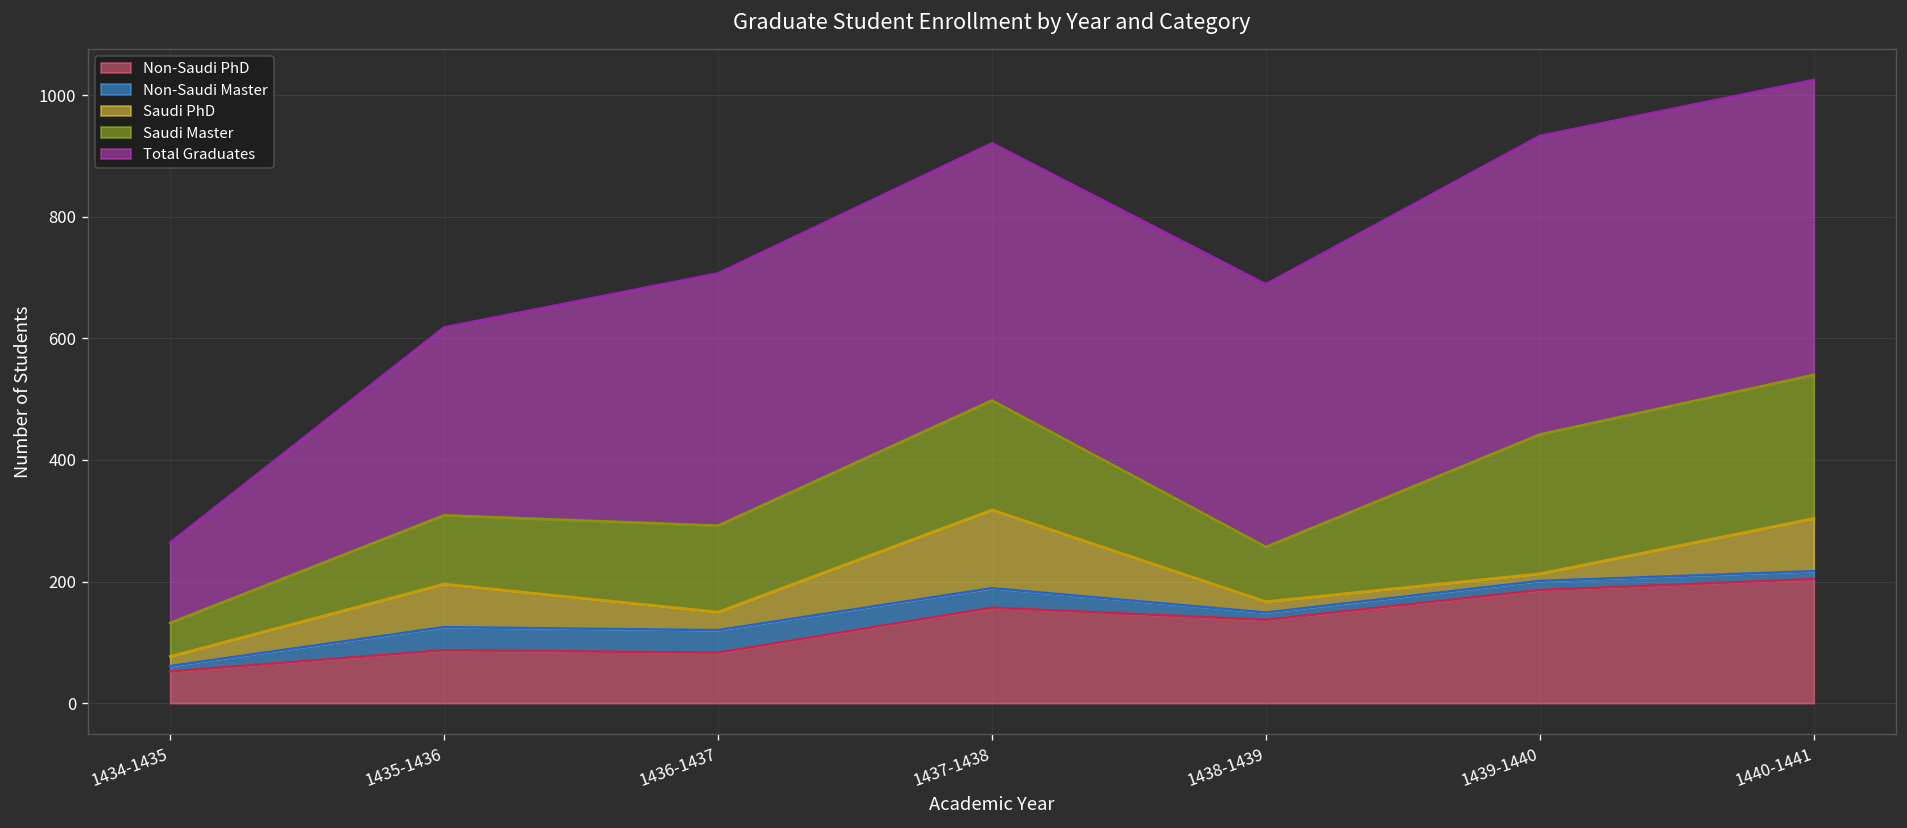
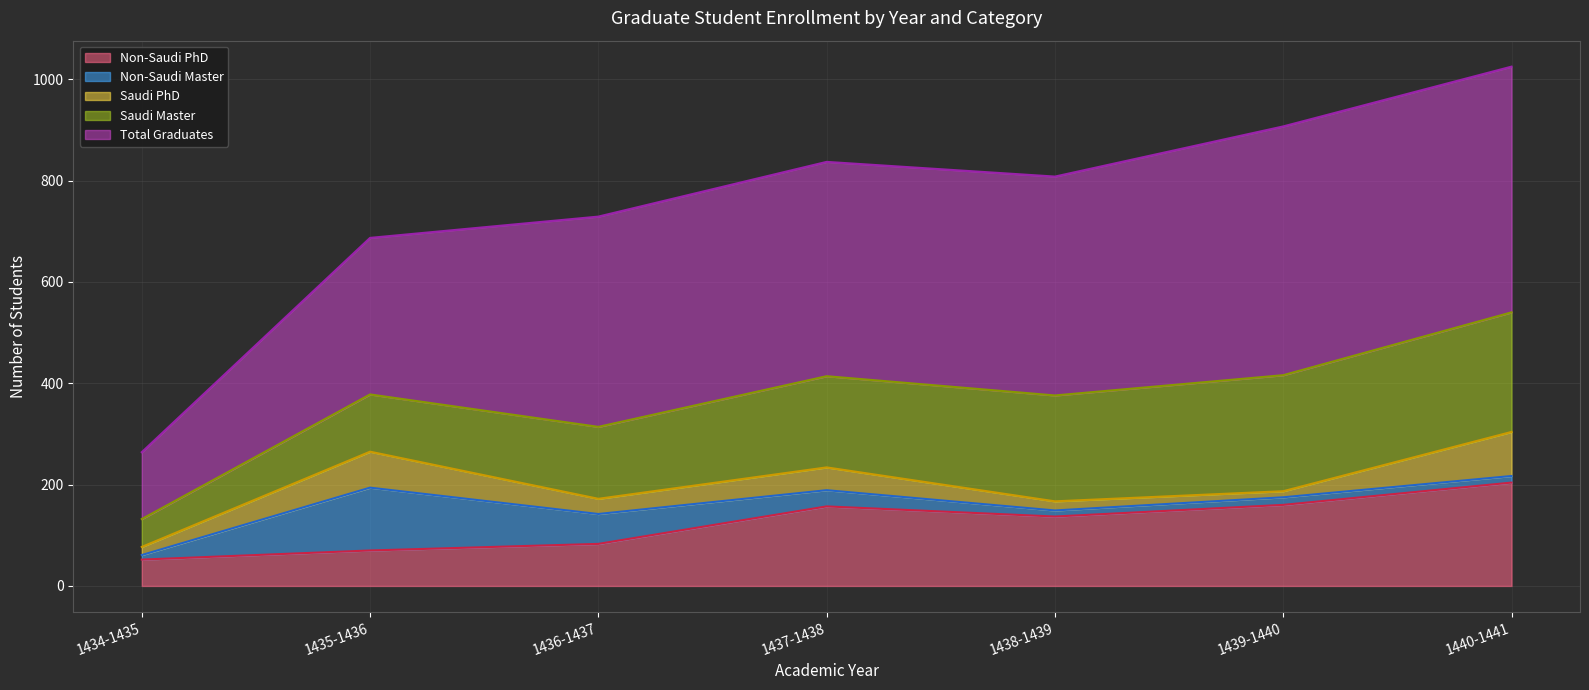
  {
    "Non-Saudi PhD": {
      "1434-1435": 50,
-     "1435-1436": 90,
+     "1435-1436": 70,
      "1436-1437": 80,
      "1437-1438": 160,
      "1438-1439": 140,
-     "1439-1440": 190,
+     "1439-1440": 160,
      "1440-1441": 200
    },
    "Non-Saudi Master": {
      "1434-1435": 10,
-     "1435-1436": 40,
-     "1436-1437": 40,
+     "1435-1436": 120,
+     "1436-1437": 60,
      "1437-1438": 30,
      "1438-1439": 10,
      "1439-1440": 20,
      "1440-1441": 10
    },
    "Saudi PhD": {
      "1434-1435": 20,
      "1435-1436": 70,
      "1436-1437": 30,
-     "1437-1438": 130,
+     "1437-1438": 50,
      "1438-1439": 20,
      "1439-1440": 10,
      "1440-1441": 90
    },
    "Saudi Master": {
      "1434-1435": 60,
      "1435-1436": 110,
      "1436-1437": 140,
      "1437-1438": 180,
-     "1438-1439": 90,
+     "1438-1439": 210,
      "1439-1440": 230,
      "1440-1441": 240
    },
    "Total Graduates": {
      "1434-1435": 130,
      "1435-1436": 310,
      "1436-1437": 420,
      "1437-1438": 420,
      "1438-1439": 430,
      "1439-1440": 490,
      "1440-1441": 490
    }
  }
